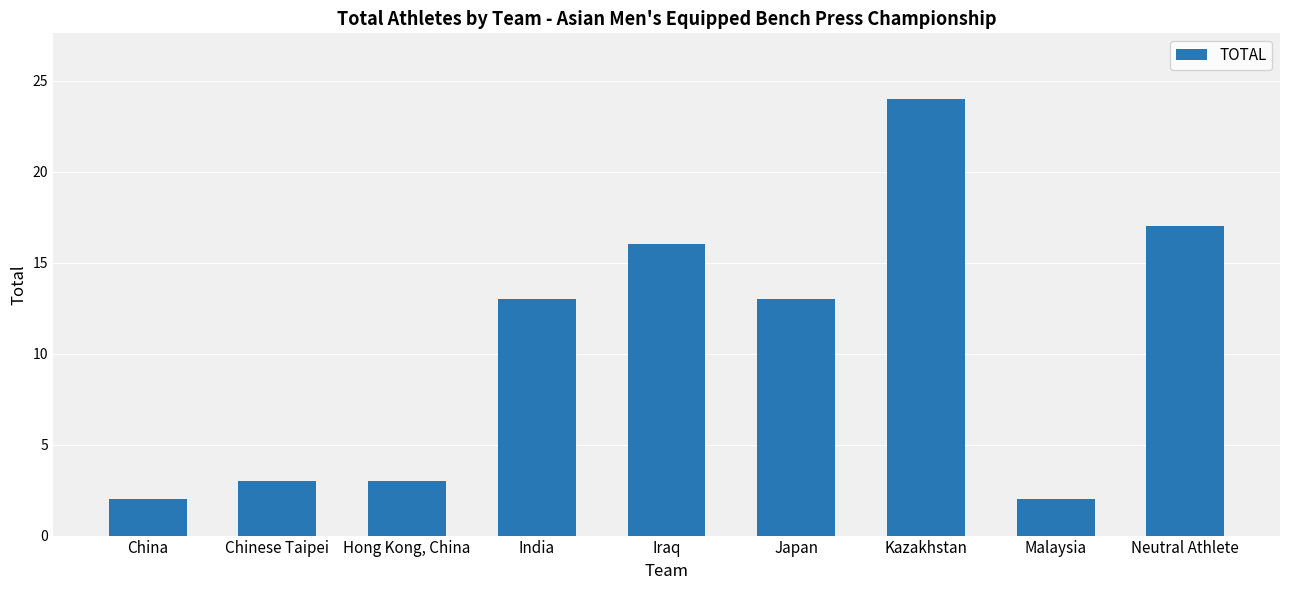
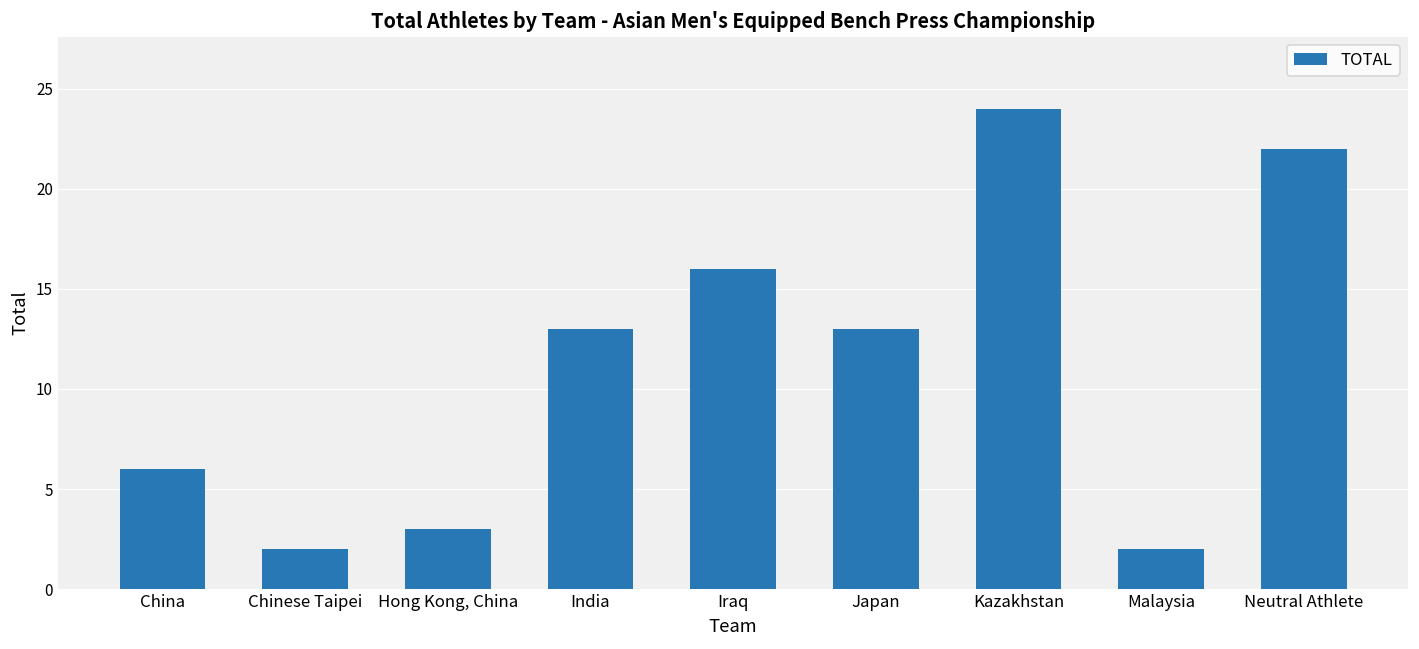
  {
-   "China": 2,
-   "Chinese Taipei": 3,
+   "China": 6,
+   "Chinese Taipei": 2,
    "Hong Kong, China": 3,
    "India": 13,
    "Iraq": 16,
    "Japan": 13,
    "Kazakhstan": 24,
    "Malaysia": 2,
-   "Neutral Athlete": 17
+   "Neutral Athlete": 22
  }
